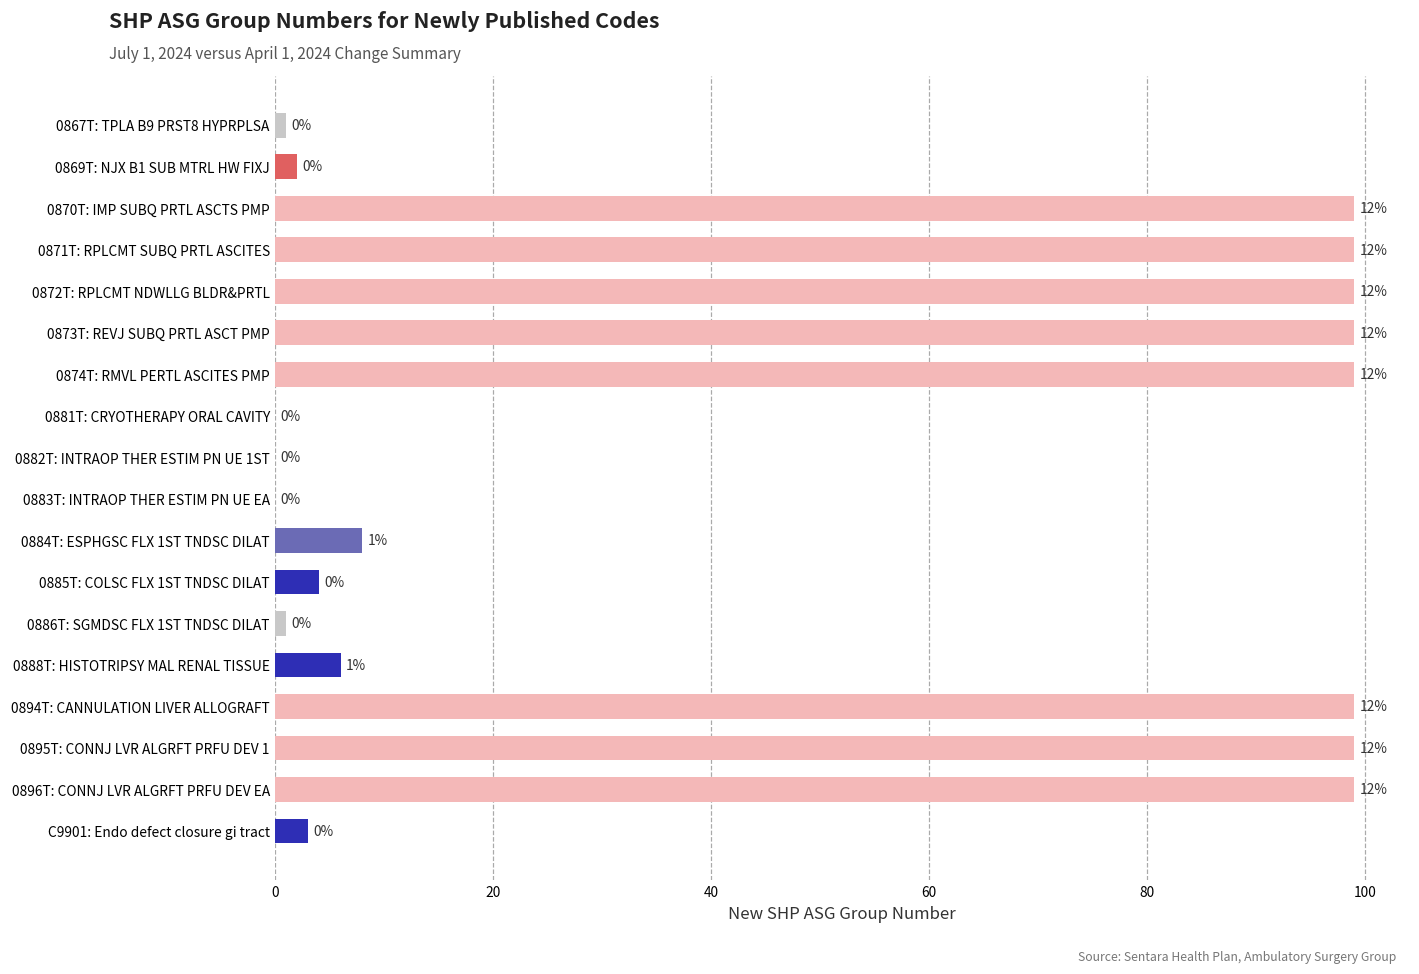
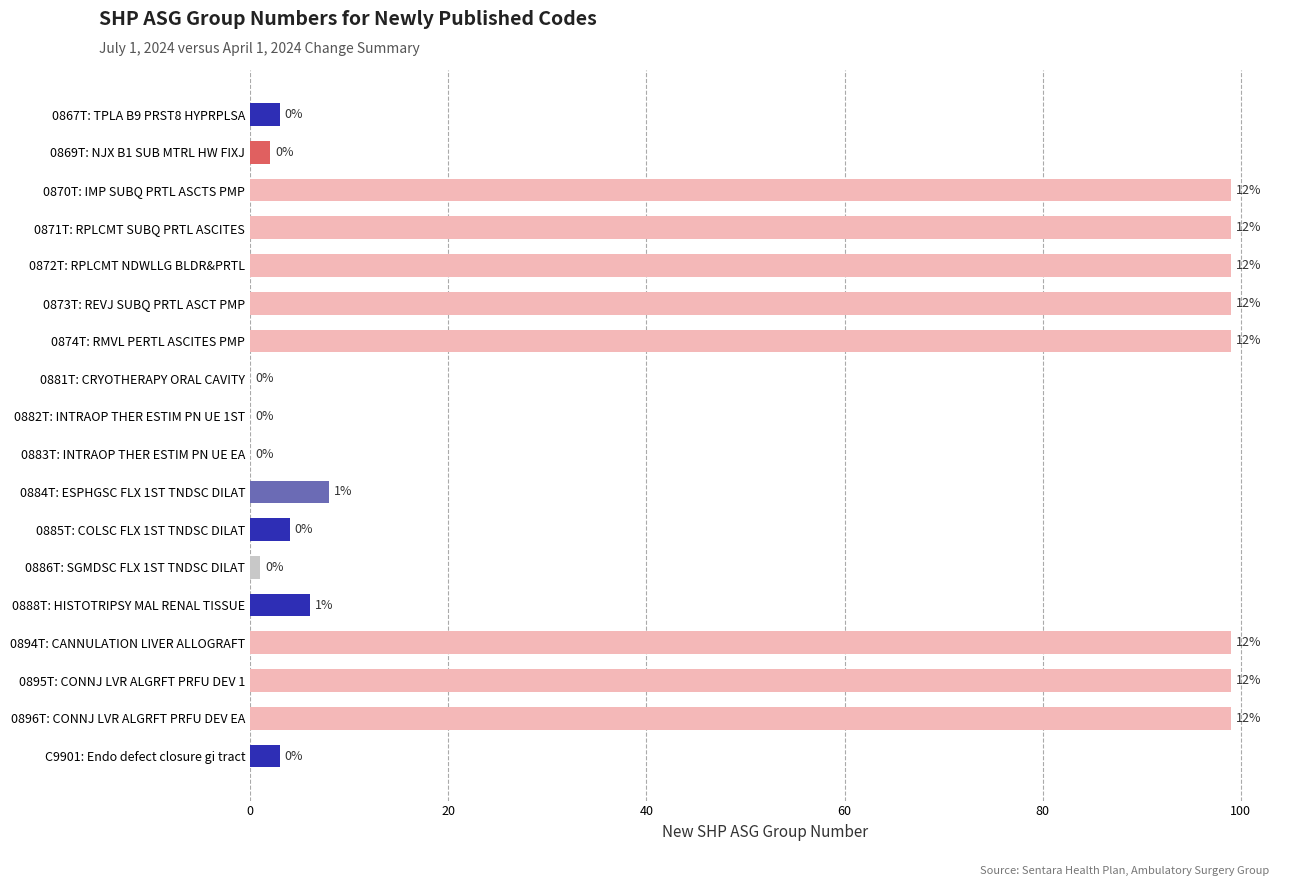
  {
-   "0867T: TPLA B9 PRST8 HYPRPLSA": 1
+   "0867T: TPLA B9 PRST8 HYPRPLSA": 3
  }
